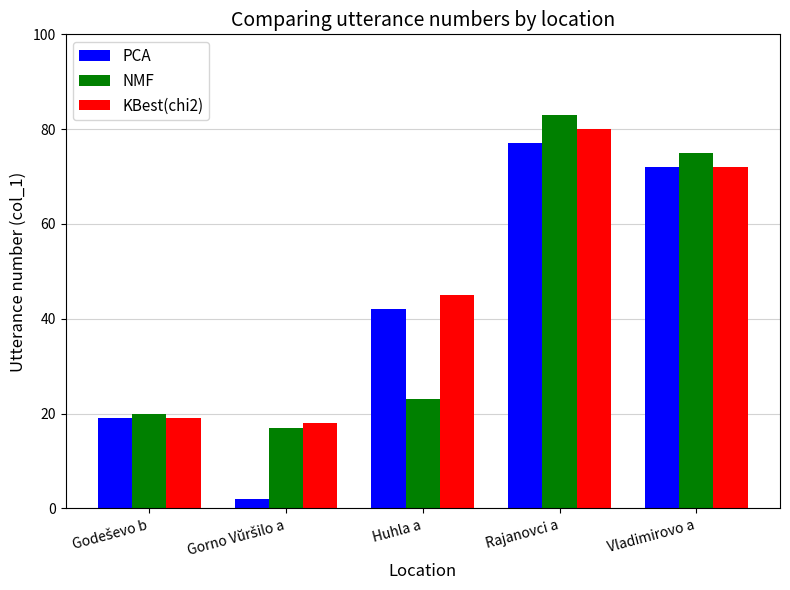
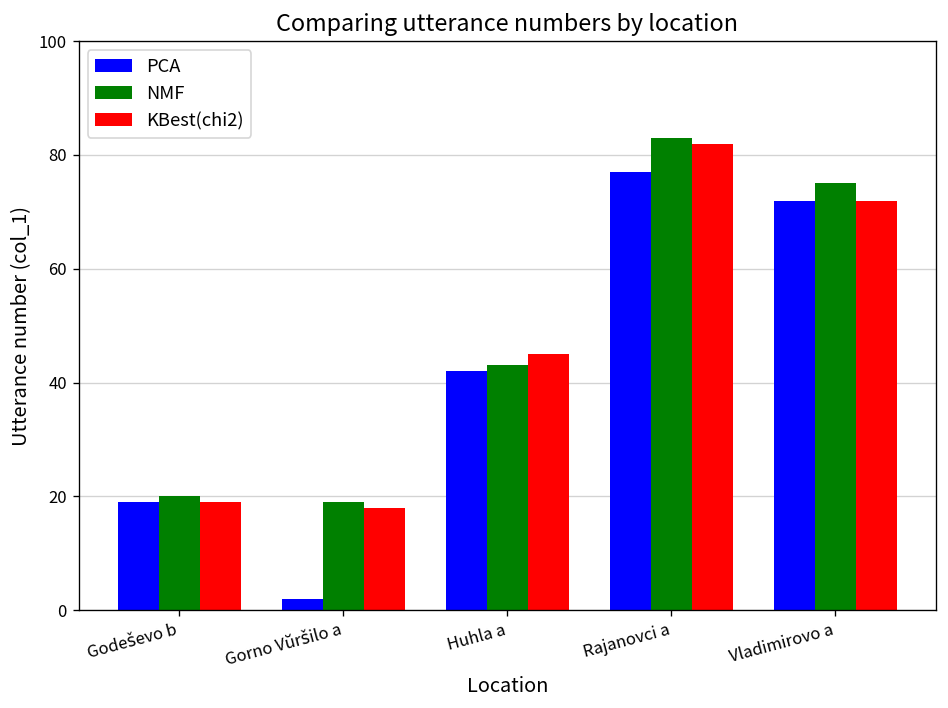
  {
    "PCA": {
      "Godeševo b": 19,
      "Gorno Vŭršilo a": 2,
      "Huhla a": 42,
      "Rajanovci a": 77,
      "Vladimirovo a": 72
    },
    "NMF": {
      "Godeševo b": 20,
-     "Gorno Vŭršilo a": 17,
-     "Huhla a": 23,
+     "Gorno Vŭršilo a": 19,
+     "Huhla a": 43,
      "Rajanovci a": 83,
      "Vladimirovo a": 75
    },
    "KBest(chi2)": {
      "Godeševo b": 19,
      "Gorno Vŭršilo a": 18,
      "Huhla a": 45,
-     "Rajanovci a": 80,
+     "Rajanovci a": 82,
      "Vladimirovo a": 72
    }
  }
